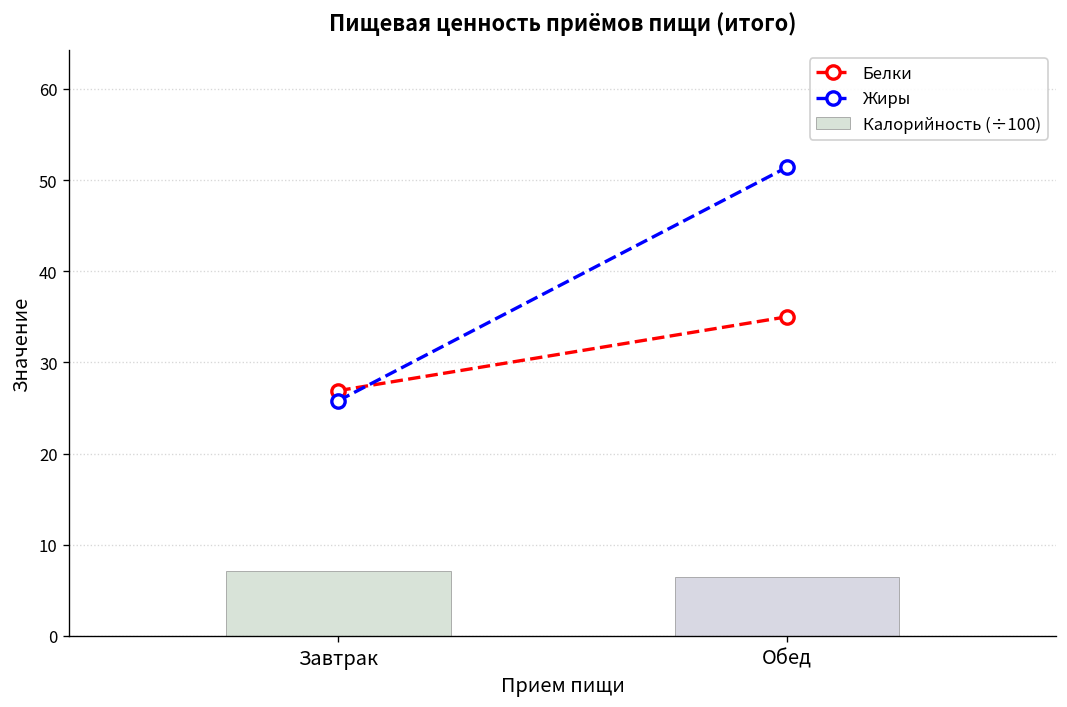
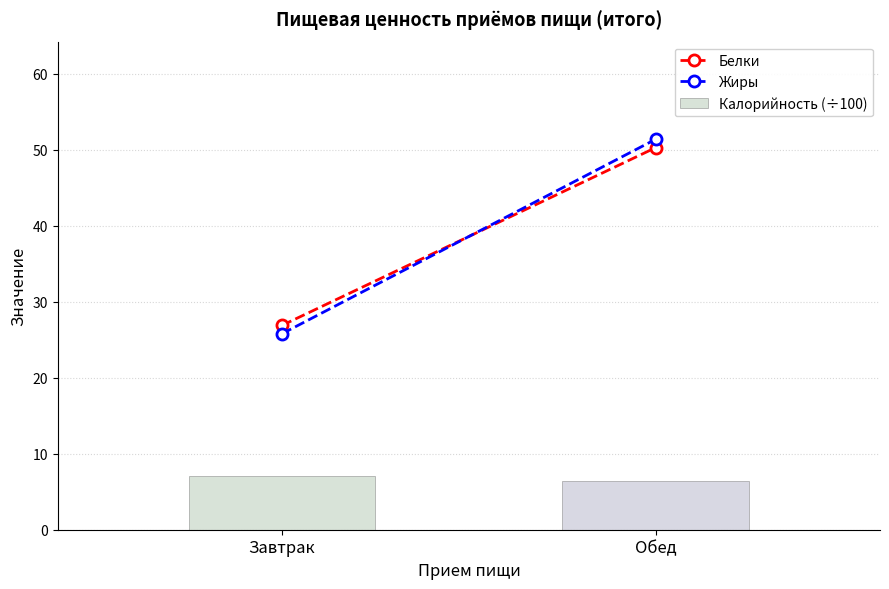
  {
    "Белки": {
      "Завтрак": 27,
-     "Обед": 35
+     "Обед": 50
    },
    "Калорийность (÷100)": {
      "Завтрак": 7,
      "Обед": 6
    },
    "Жиры": {
      "Завтрак": 26,
      "Обед": 51
    }
  }
